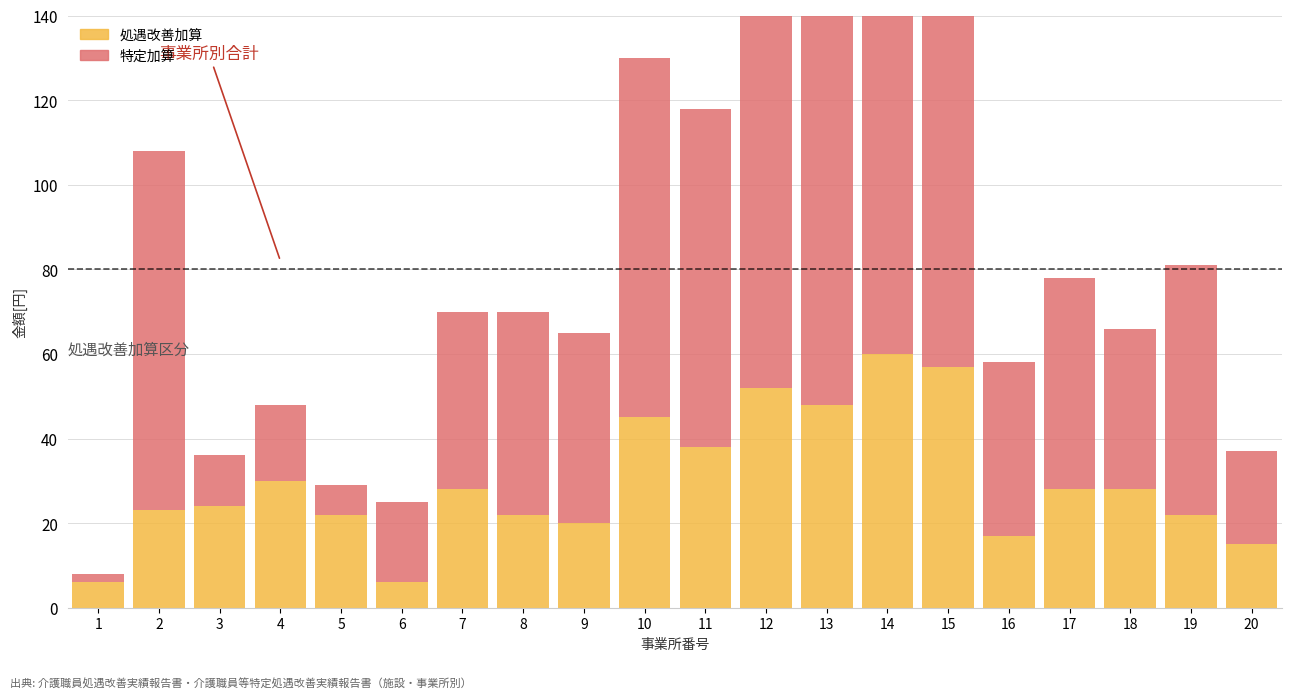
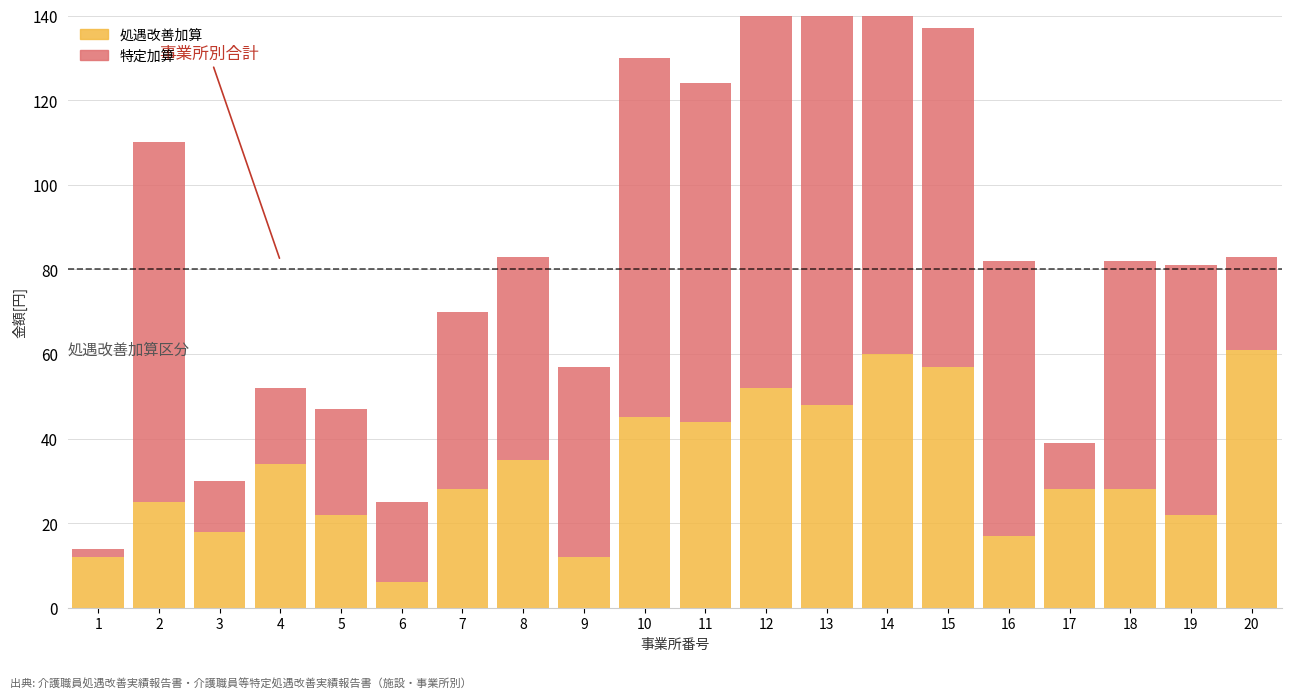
  {
    "処遇改善加算": {
-     "1": 6,
-     "2": 23,
-     "3": 24,
-     "4": 30,
+     "1": 12,
+     "2": 25,
+     "3": 18,
+     "4": 34,
      "5": 22,
      "6": 6,
      "7": 28,
-     "8": 22,
-     "9": 20,
+     "8": 35,
+     "9": 12,
      "10": 45,
-     "11": 38,
+     "11": 44,
      "12": 52,
      "13": 48,
      "14": 60,
      "15": 57,
      "16": 17,
      "17": 28,
      "18": 28,
      "19": 22,
-     "20": 15
+     "20": 61
    },
    "特定加算": {
      "1": 2,
      "2": 85,
      "3": 12,
      "4": 18,
-     "5": 7,
+     "5": 25,
      "6": 19,
      "7": 42,
      "8": 48,
      "9": 45,
      "10": 85,
      "11": 80,
-     "15": 83,
-     "16": 41,
-     "17": 50,
-     "18": 38,
+     "15": 80,
+     "16": 65,
+     "17": 11,
+     "18": 54,
      "19": 59,
      "20": 22
    }
  }
